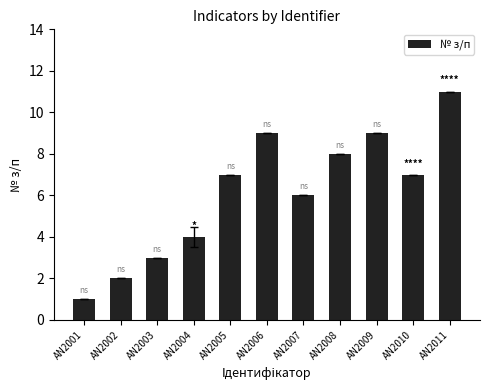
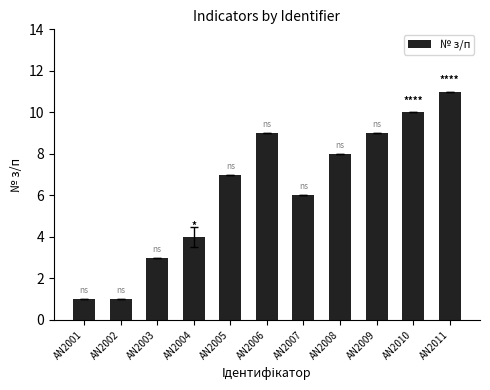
  {
    "№ з/п": {
      "AN2001": 1,
-     "AN2002": 2,
+     "AN2002": 1,
      "AN2003": 3,
      "AN2004": 4,
      "AN2005": 7,
      "AN2006": 9,
      "AN2007": 6,
      "AN2008": 8,
      "AN2009": 9,
-     "AN2010": 7,
+     "AN2010": 10,
      "AN2011": 11
    }
  }
